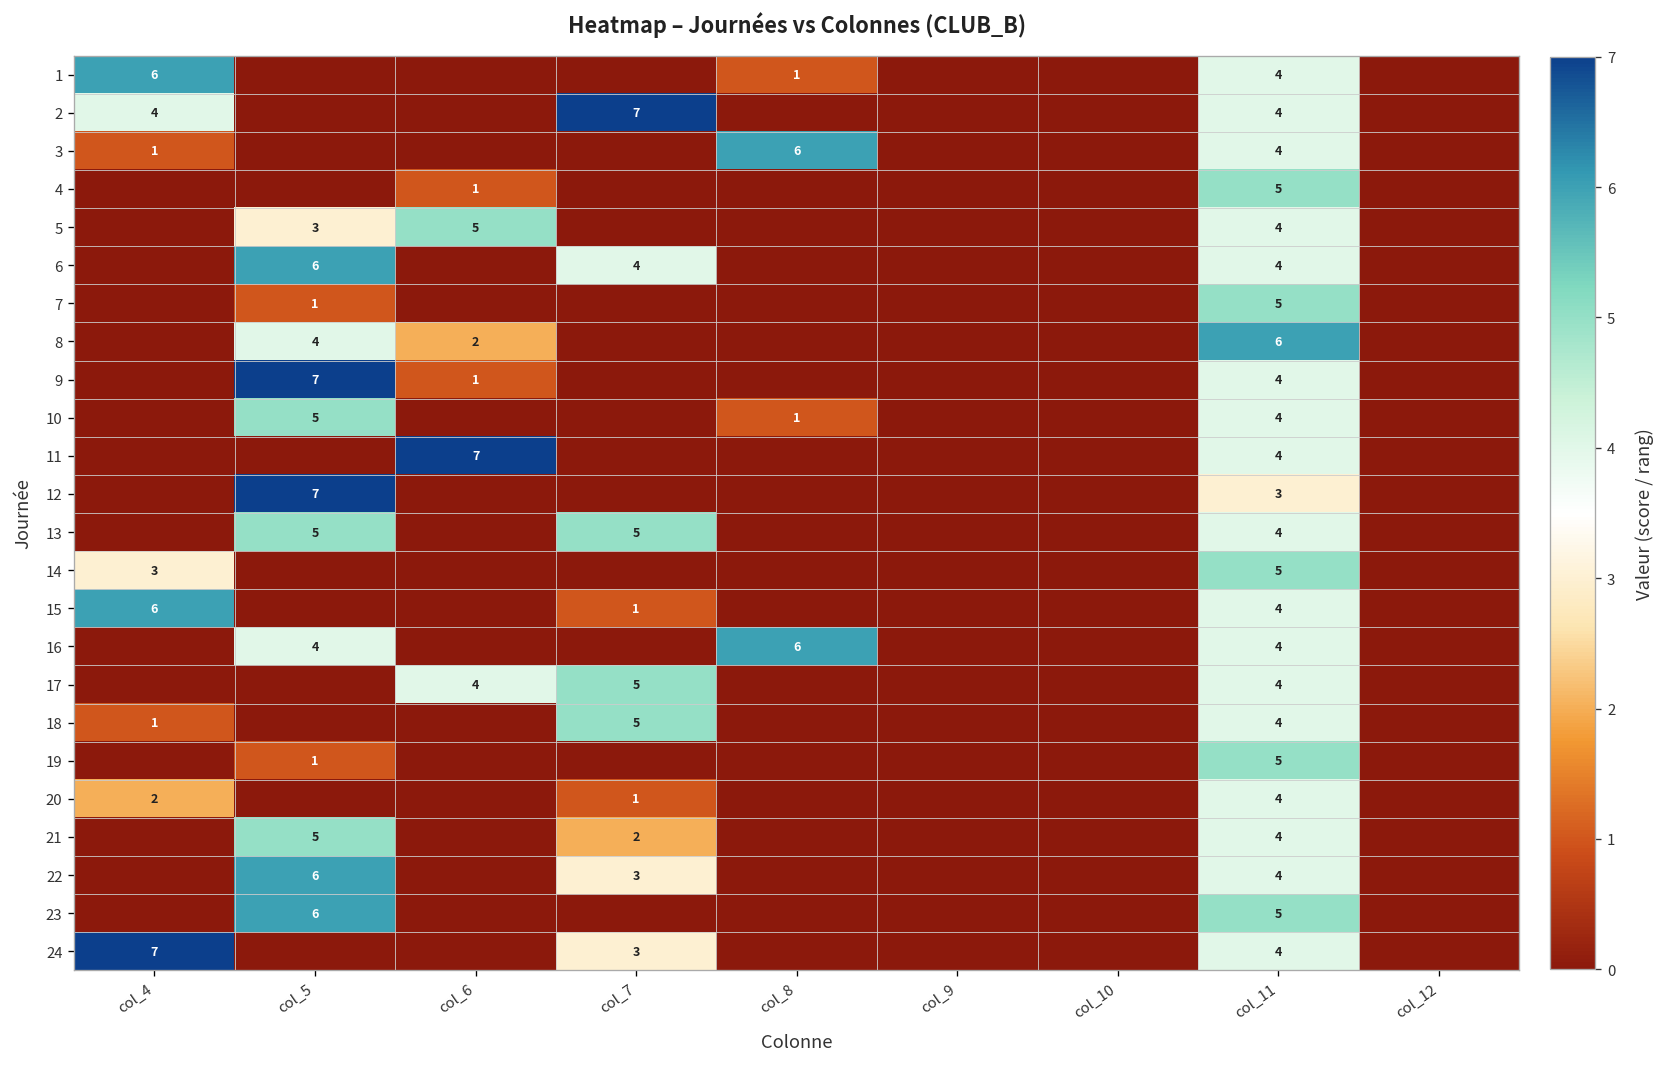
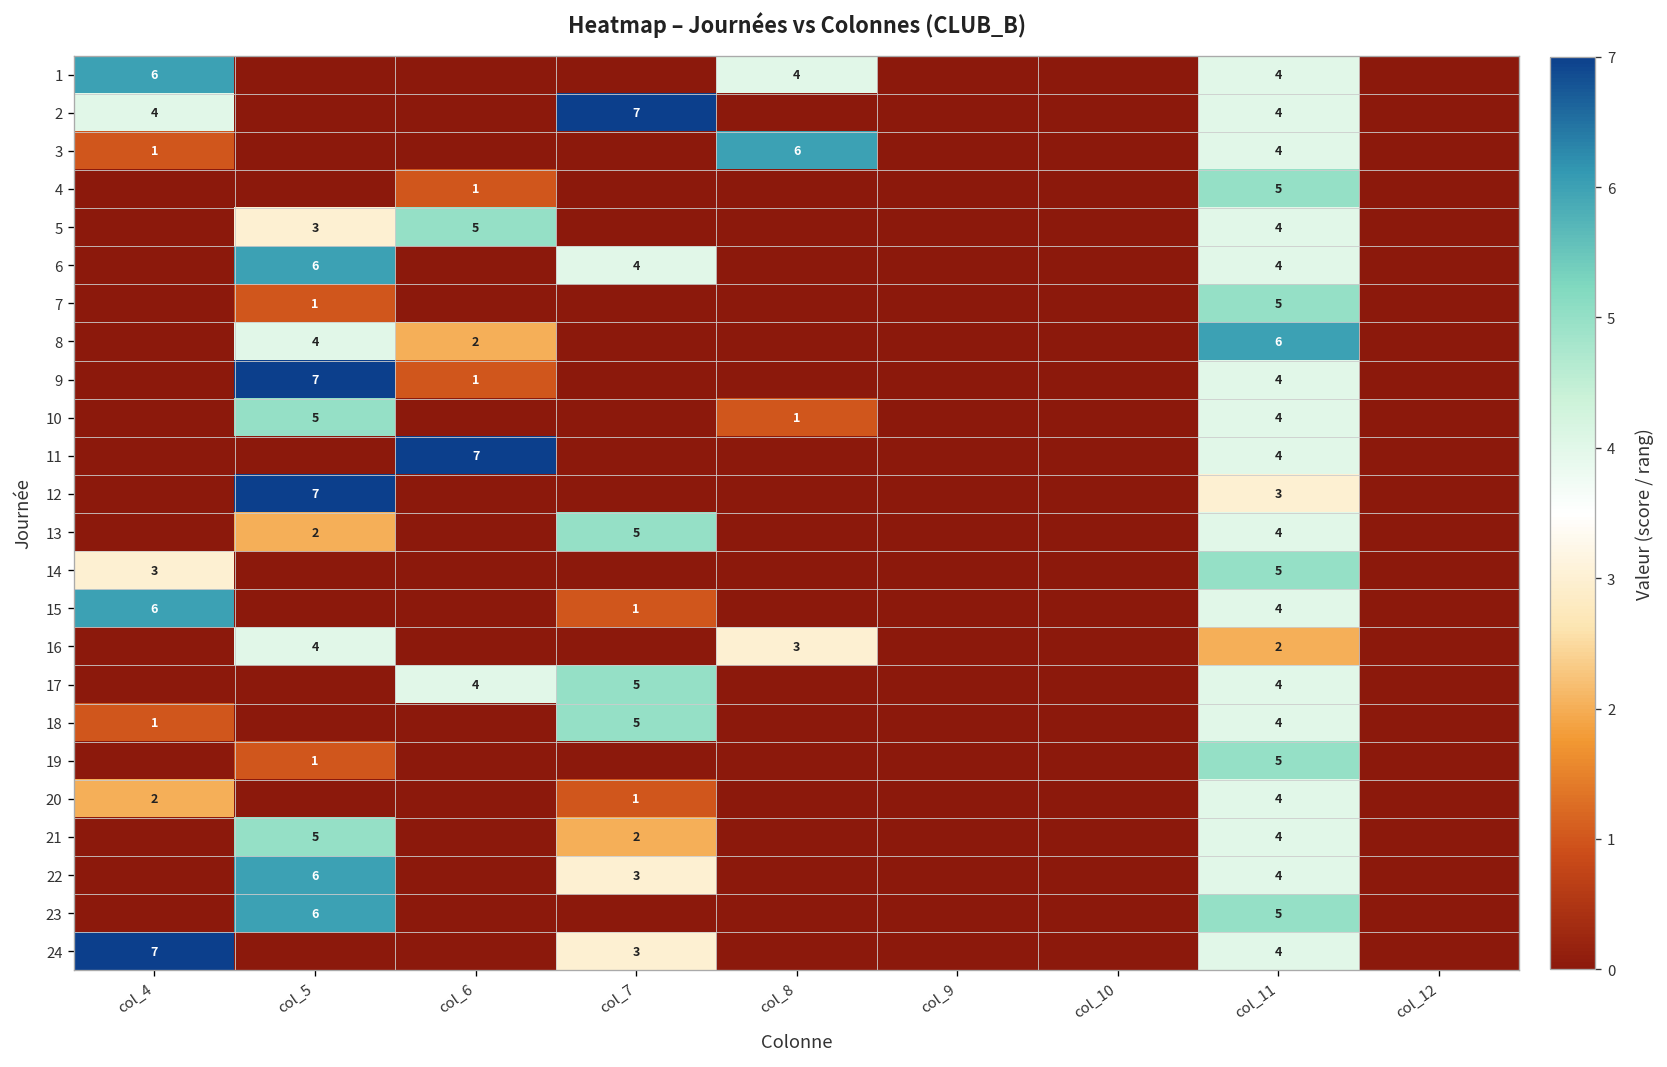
  {
    "1": {
      "col_4": 6,
-     "col_8": 1,
+     "col_8": 4,
      "col_11": 4
    },
    "2": {
      "col_4": 4,
      "col_7": 7,
      "col_11": 4
    },
    "3": {
      "col_4": 1,
      "col_8": 6,
      "col_11": 4
    },
    "4": {
      "col_6": 1,
      "col_11": 5
    },
    "5": {
      "col_5": 3,
      "col_6": 5,
      "col_11": 4
    },
    "6": {
      "col_5": 6,
      "col_7": 4,
      "col_11": 4
    },
    "7": {
      "col_5": 1,
      "col_11": 5
    },
    "8": {
      "col_5": 4,
      "col_6": 2,
      "col_11": 6
    },
    "9": {
      "col_5": 7,
      "col_6": 1,
      "col_11": 4
    },
    "10": {
      "col_5": 5,
      "col_8": 1,
      "col_11": 4
    },
    "11": {
      "col_6": 7,
      "col_11": 4
    },
    "12": {
      "col_5": 7,
      "col_11": 3
    },
    "13": {
-     "col_5": 5,
+     "col_5": 2,
      "col_7": 5,
      "col_11": 4
    },
    "14": {
      "col_4": 3,
      "col_11": 5
    },
    "15": {
      "col_4": 6,
      "col_7": 1,
      "col_11": 4
    },
    "16": {
      "col_5": 4,
-     "col_8": 6,
-     "col_11": 4
+     "col_8": 3,
+     "col_11": 2
    },
    "17": {
      "col_6": 4,
      "col_7": 5,
      "col_11": 4
    },
    "18": {
      "col_4": 1,
      "col_7": 5,
      "col_11": 4
    },
    "19": {
      "col_5": 1,
      "col_11": 5
    },
    "20": {
      "col_4": 2,
      "col_7": 1,
      "col_11": 4
    },
    "21": {
      "col_5": 5,
      "col_7": 2,
      "col_11": 4
    },
    "22": {
      "col_5": 6,
      "col_7": 3,
      "col_11": 4
    },
    "23": {
      "col_5": 6,
      "col_11": 5
    },
    "24": {
      "col_4": 7,
      "col_7": 3,
      "col_11": 4
    }
  }
